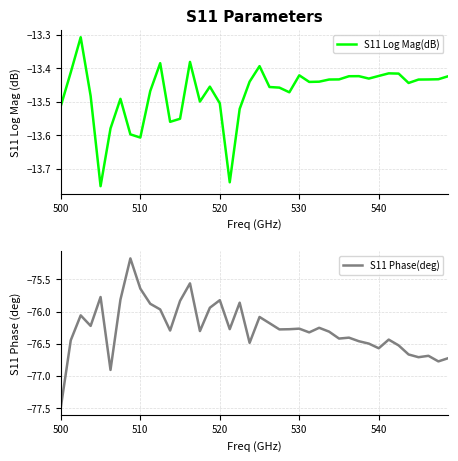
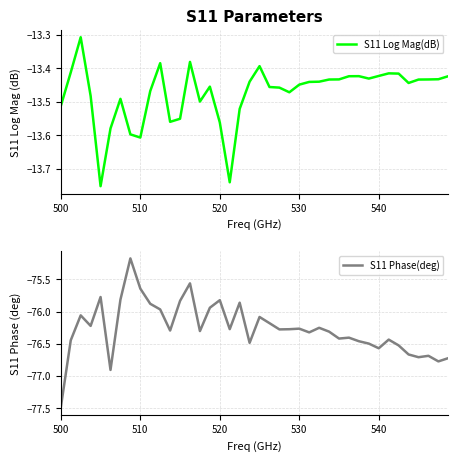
  {
    "S11 Parameters": {
      "500": -13.51,
      "510": -13.61,
-     "520": -13.50,
-     "530": -13.42,
+     "520": -13.56,
+     "530": -13.45,
      "540": -13.42
    }
  }
